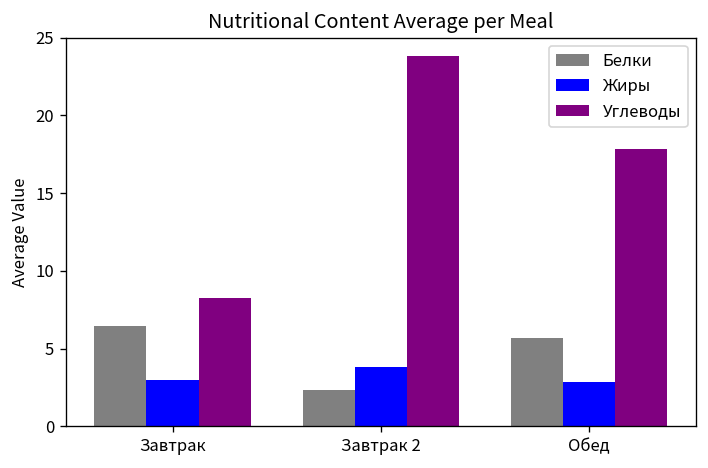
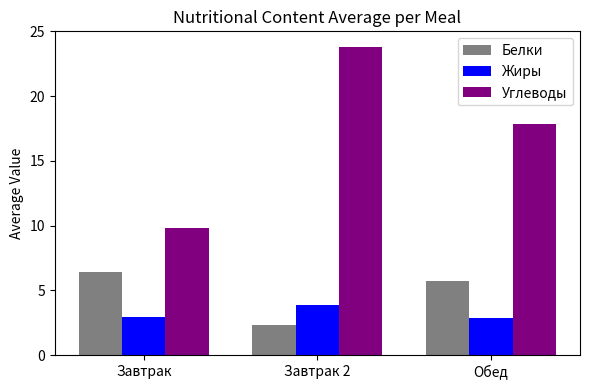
  {
    "Белки": {
      "Завтрак": 6.5,
      "Завтрак 2": 2.3,
      "Обед": 5.7
    },
    "Жиры": {
      "Завтрак": 3.0,
      "Завтрак 2": 3.8,
      "Обед": 2.9
    },
    "Углеводы": {
-     "Завтрак": 8.3,
+     "Завтрак": 9.8,
      "Завтрак 2": 23.8,
      "Обед": 17.8
    }
  }
